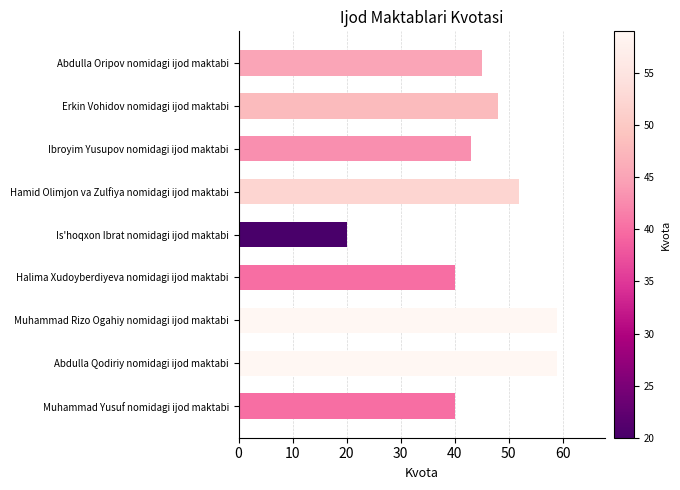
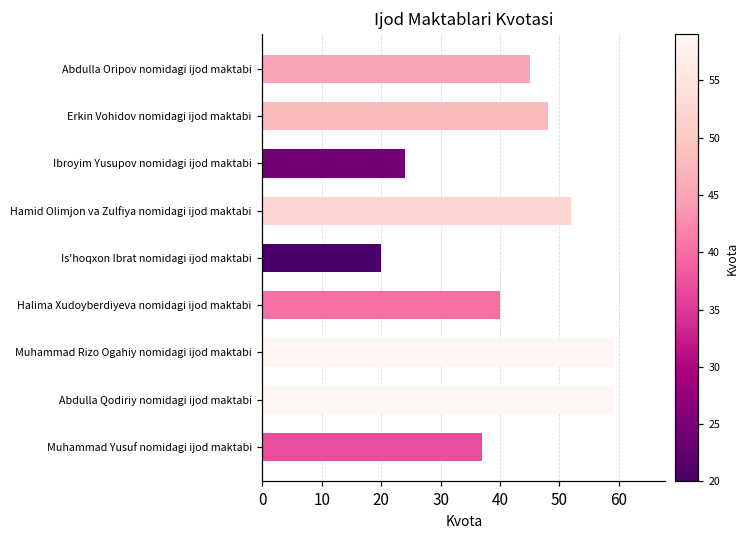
  {
    "Abdulla Oripov nomidagi ijod maktabi": 45,
    "Erkin Vohidov nomidagi ijod maktabi": 48,
-   "Ibroyim Yusupov nomidagi ijod maktabi": 43,
+   "Ibroyim Yusupov nomidagi ijod maktabi": 24,
    "Hamid Olimjon va Zulfiya nomidagi ijod maktabi": 52,
    "Is'hoqxon Ibrat nomidagi ijod maktabi": 20,
    "Halima Xudoyberdiyeva nomidagi ijod maktabi": 40,
    "Muhammad Rizo Ogahiy nomidagi ijod maktabi": 59,
    "Abdulla Qodiriy nomidagi ijod maktabi": 59,
-   "Muhammad Yusuf nomidagi ijod maktabi": 40
+   "Muhammad Yusuf nomidagi ijod maktabi": 37
  }
